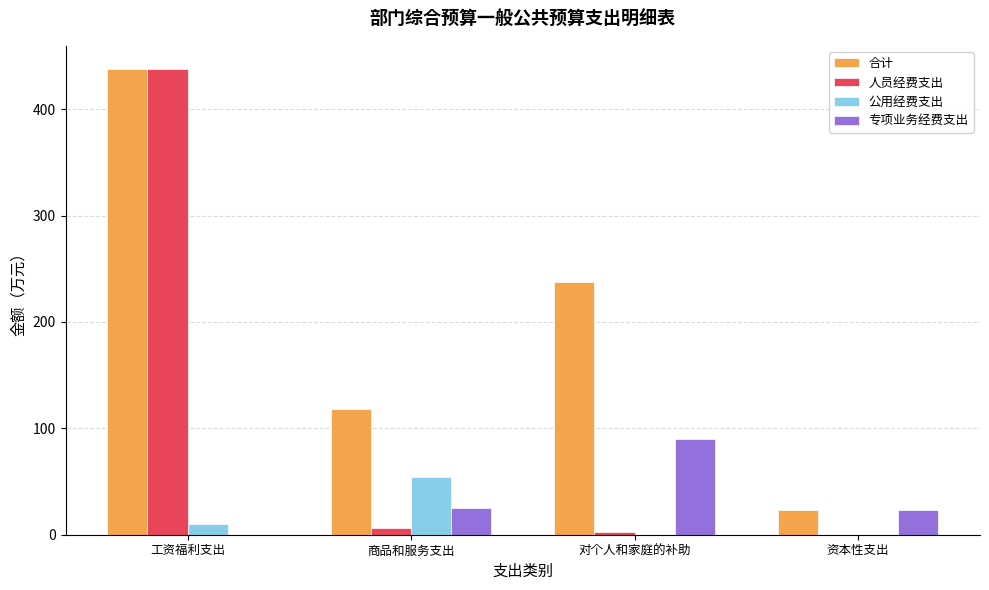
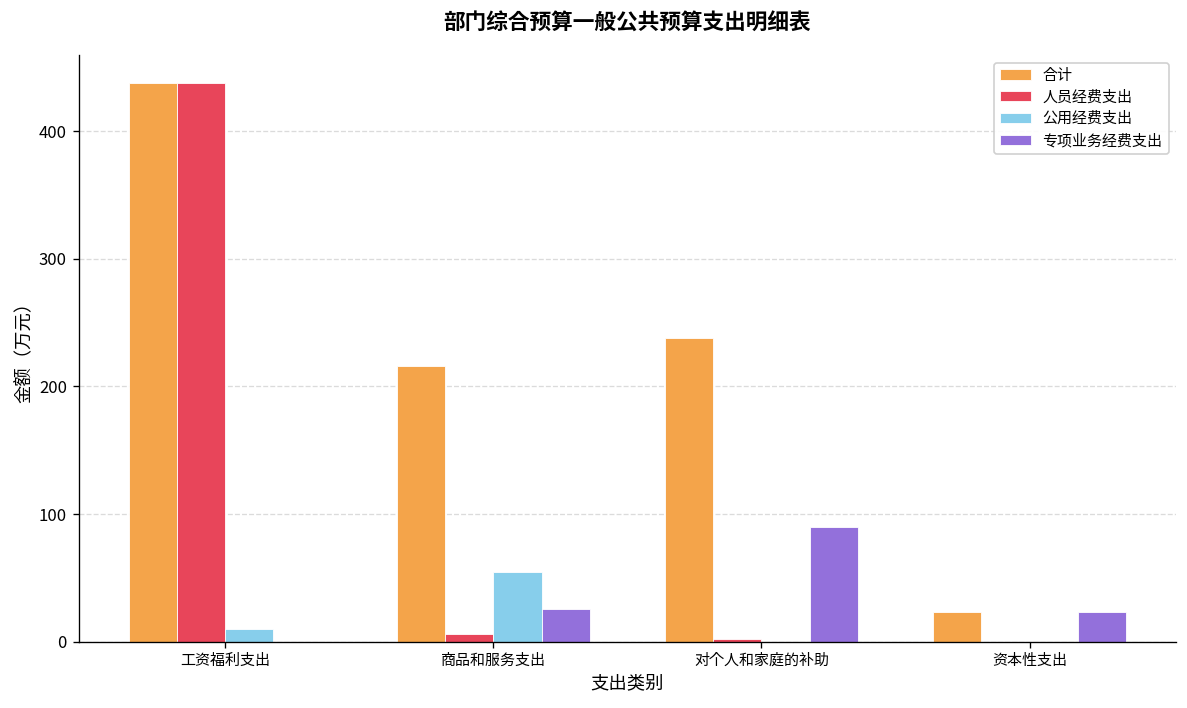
  {
    "合计": {
      "工资福利支出": 438,
-     "商品和服务支出": 119,
+     "商品和服务支出": 216,
      "对个人和家庭的补助": 238,
      "资本性支出": 24
    },
    "人员经费支出": {
      "工资福利支出": 438,
      "商品和服务支出": 6,
      "资本性支出": 0
    },
    "公用经费支出": {
      "工资福利支出": 10,
      "商品和服务支出": 54,
      "对个人和家庭的补助": 0,
      "资本性支出": 0
    },
    "专项业务经费支出": {
      "工资福利支出": 0,
      "商品和服务支出": 25,
      "对个人和家庭的补助": 90,
      "资本性支出": 24
    }
  }
